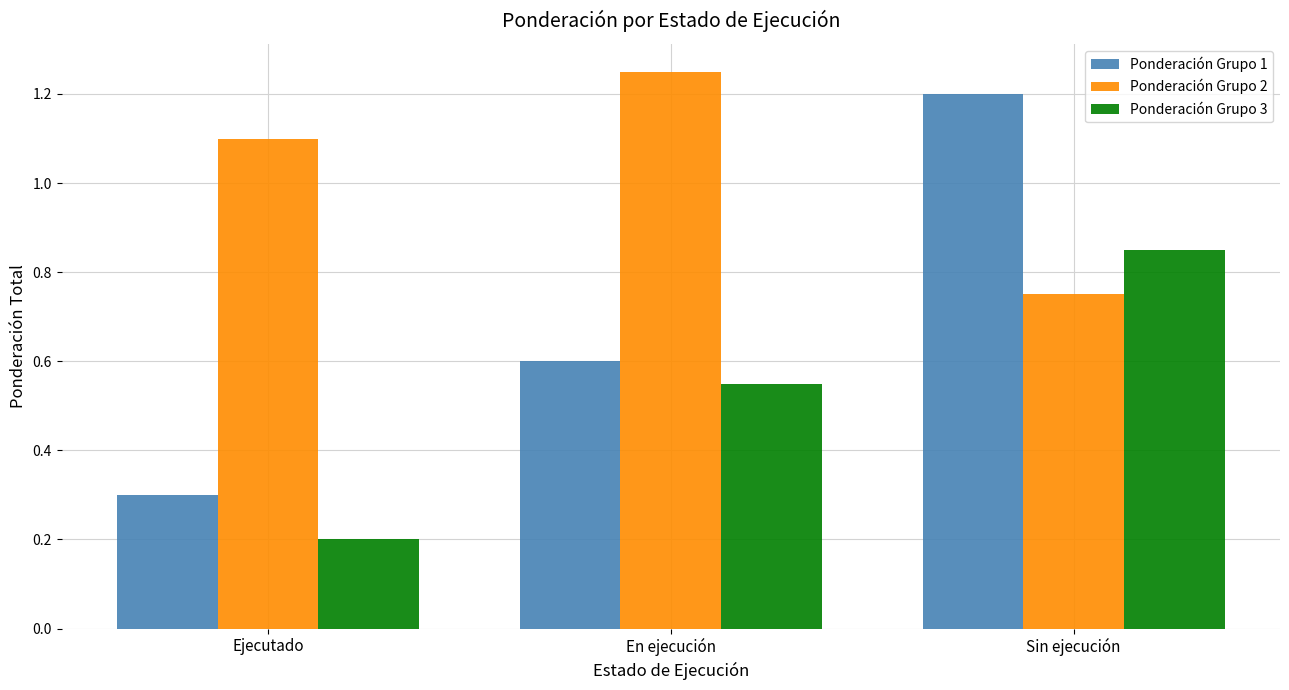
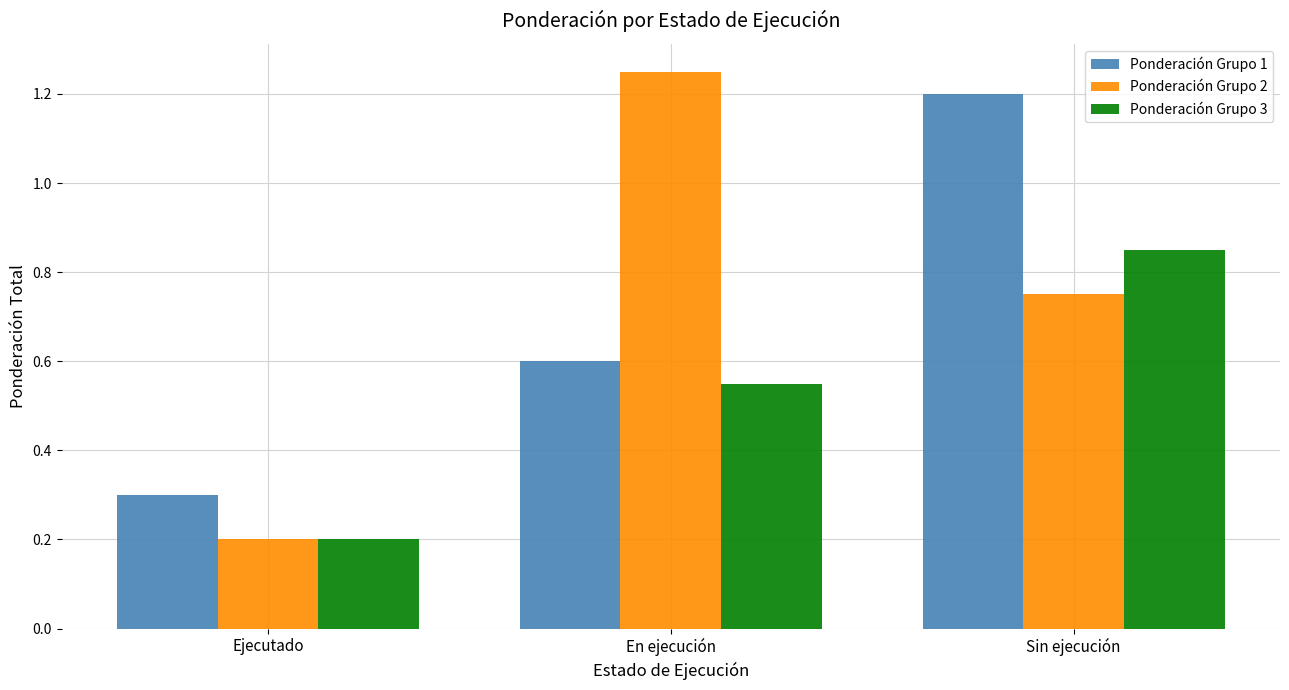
  {
    "Ponderación Grupo 1": {
      "Ejecutado": 0.3,
      "En ejecución": 0.6,
      "Sin ejecución": 1.2
    },
    "Ponderación Grupo 2": {
-     "Ejecutado": 1.1,
+     "Ejecutado": 0.2,
      "En ejecución": 1.25,
      "Sin ejecución": 0.75
    },
    "Ponderación Grupo 3": {
      "Ejecutado": 0.2,
      "En ejecución": 0.55,
      "Sin ejecución": 0.85
    }
  }
